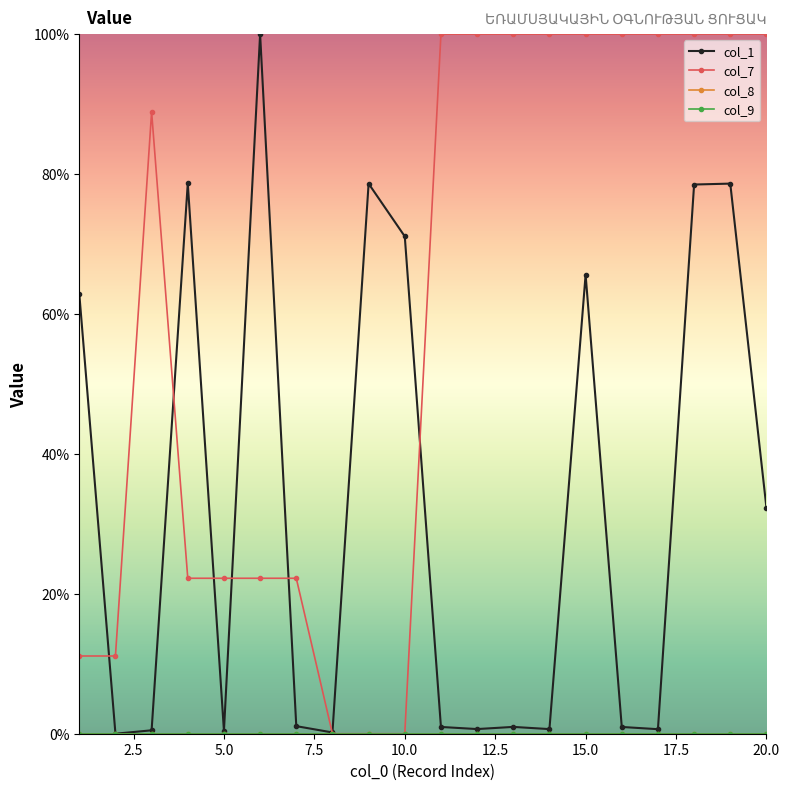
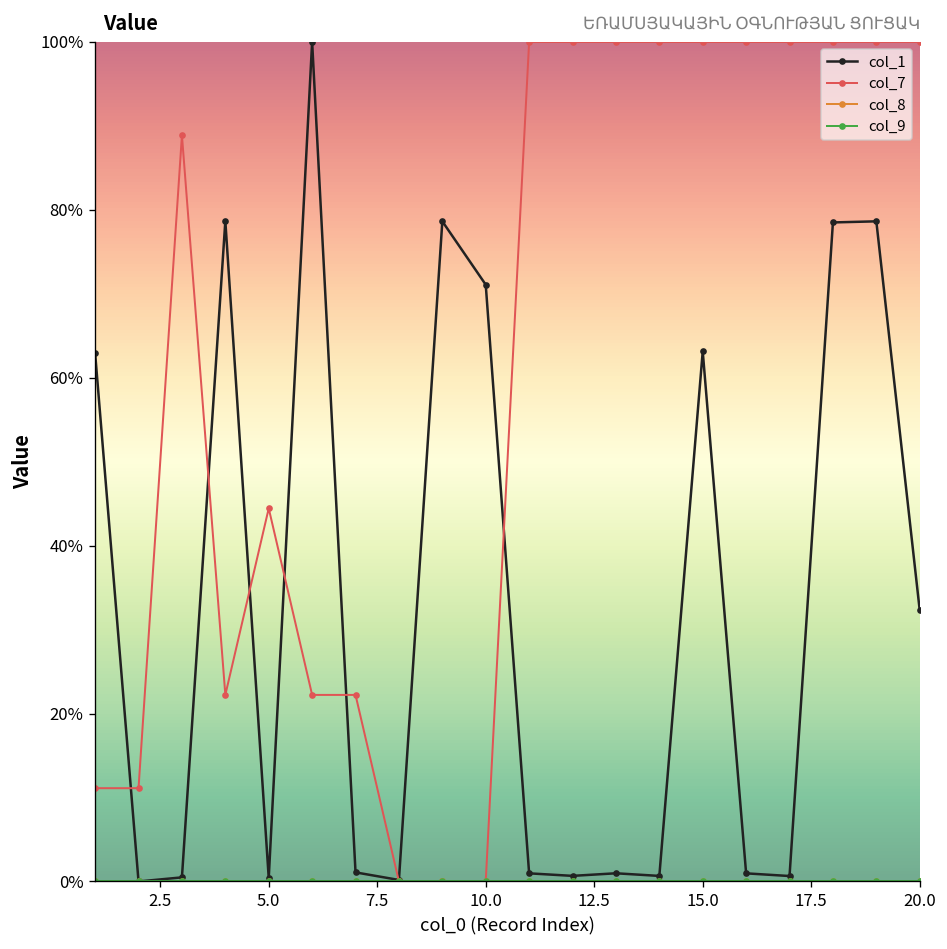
  {
    "col_1": {
      "5.0": "0%",
      "10.0": "71%",
-     "15.0": "66%",
+     "15.0": "63%",
      "20.0": "32%"
    },
    "col_7": {
-     "5.0": "22%",
+     "5.0": "44%",
      "15.0": "100%",
      "20.0": "100%"
    },
    "col_9": {
      "5.0": "0%",
      "15.0": "0%",
      "20.0": "0%"
    }
  }
